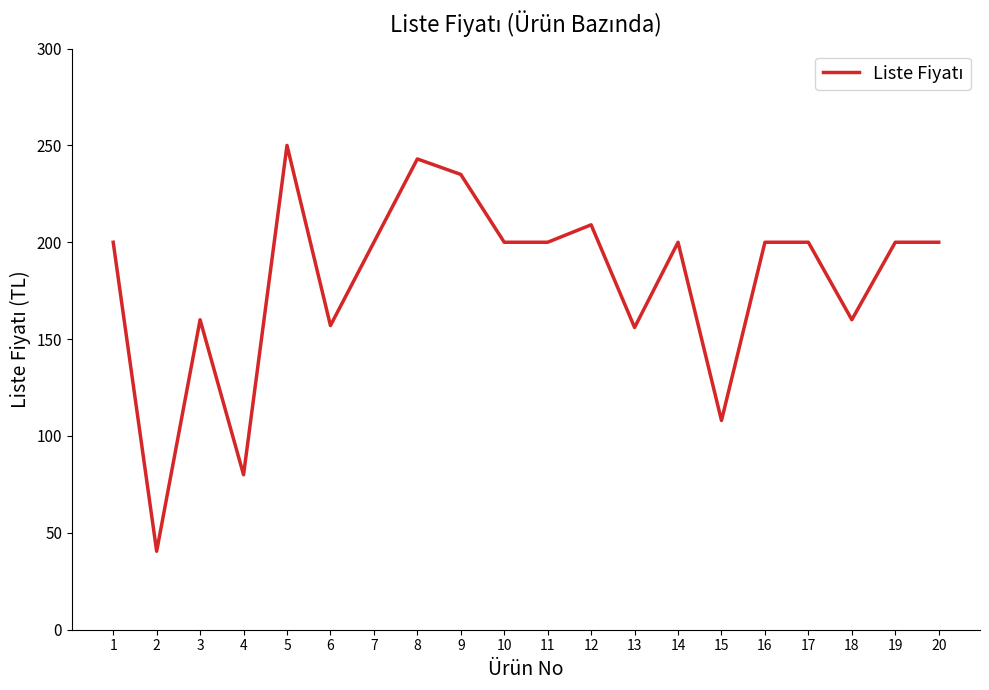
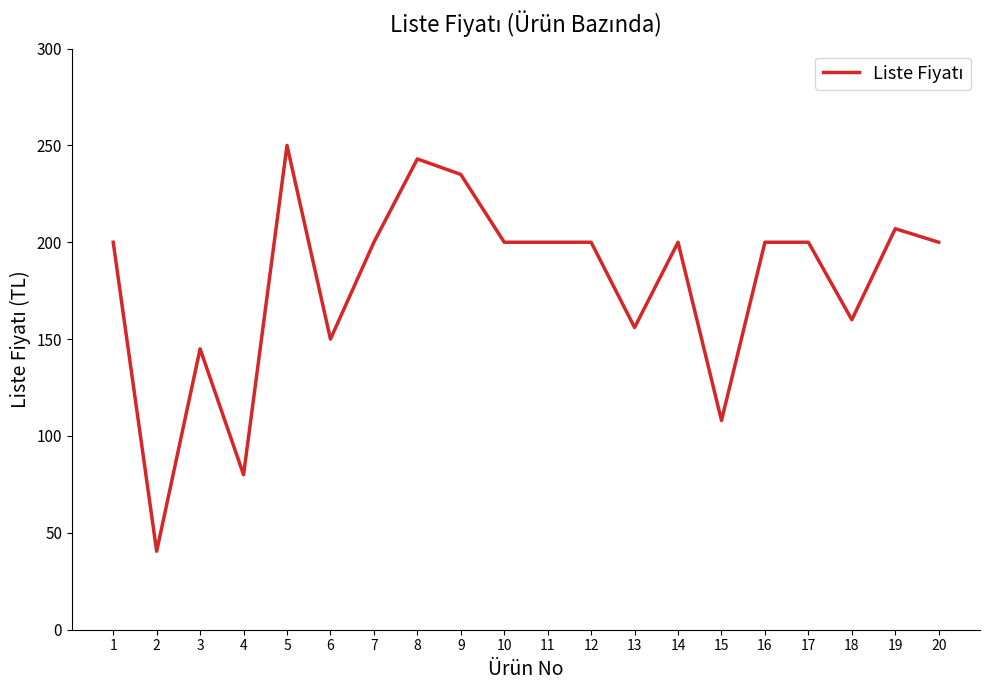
  {
    "1": 200,
    "2": 41,
-   "3": 160,
+   "3": 145,
    "4": 80,
    "5": 250,
-   "6": 157,
+   "6": 150,
    "7": 200,
    "8": 243,
    "9": 235,
    "10": 200,
    "11": 200,
-   "12": 209,
+   "12": 200,
    "13": 156,
    "14": 200,
    "15": 108,
    "16": 200,
    "17": 200,
    "18": 160,
-   "19": 200,
+   "19": 207,
    "20": 200
  }
